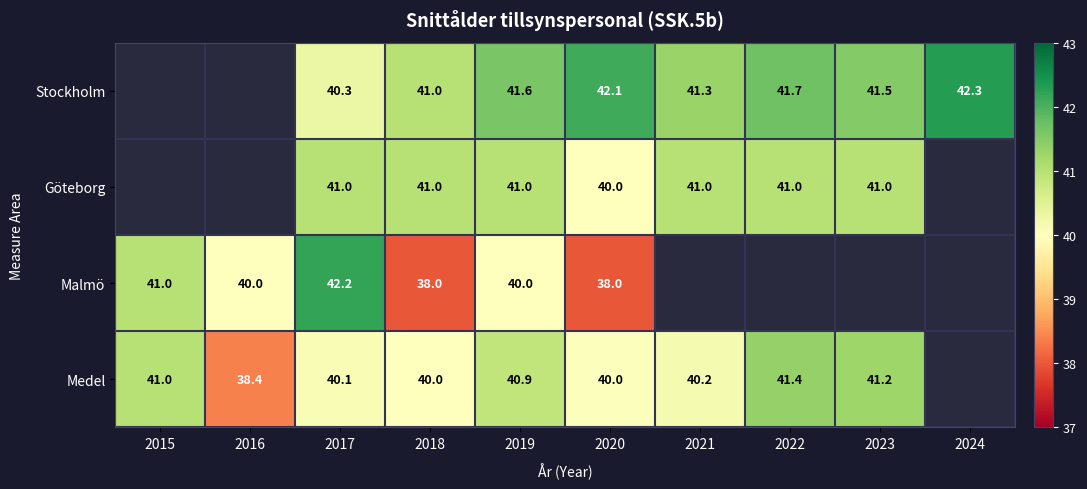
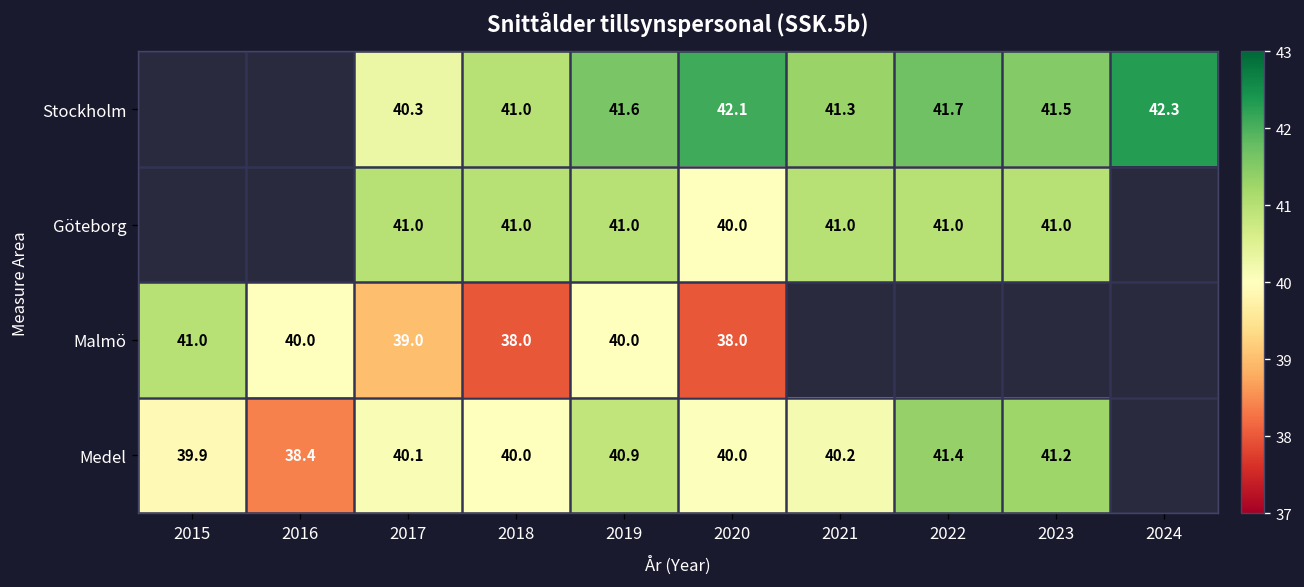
  {
    "Stockholm": {
      "2017": 40.3,
      "2018": 41.0,
      "2019": 41.6,
      "2020": 42.1,
      "2021": 41.3,
      "2022": 41.7,
      "2023": 41.5,
      "2024": 42.3
    },
    "Göteborg": {
      "2017": 41.0,
      "2018": 41.0,
      "2019": 41.0,
      "2020": 40.0,
      "2021": 41.0,
      "2022": 41.0,
      "2023": 41.0
    },
    "Malmö": {
      "2015": 41.0,
      "2016": 40.0,
-     "2017": 42.2,
+     "2017": 39.0,
      "2018": 38.0,
      "2019": 40.0,
      "2020": 38.0
    },
    "Medel": {
-     "2015": 41.0,
+     "2015": 39.9,
      "2016": 38.4,
      "2017": 40.1,
      "2018": 40.0,
      "2019": 40.9,
      "2020": 40.0,
      "2021": 40.2,
      "2022": 41.4,
      "2023": 41.2
    }
  }
